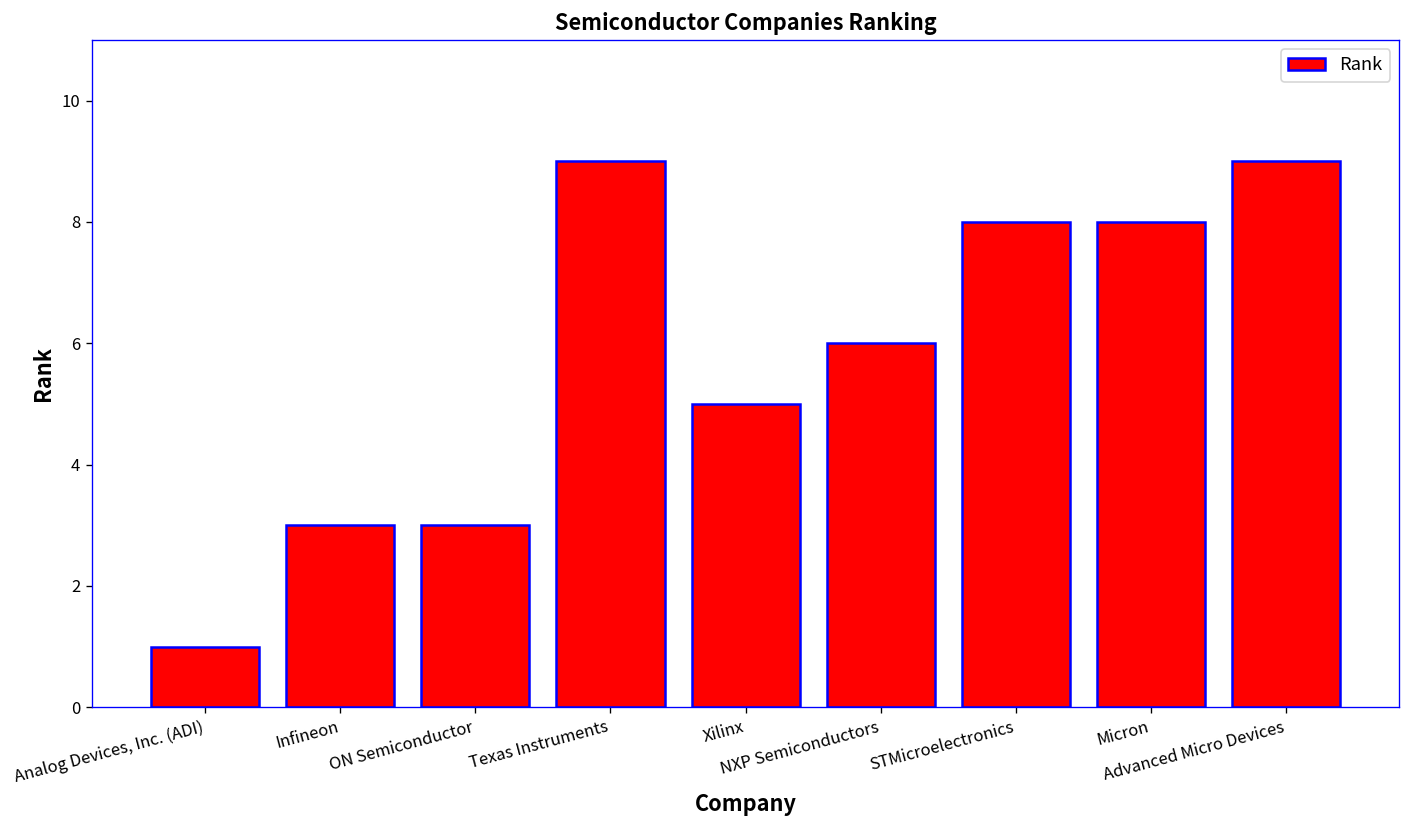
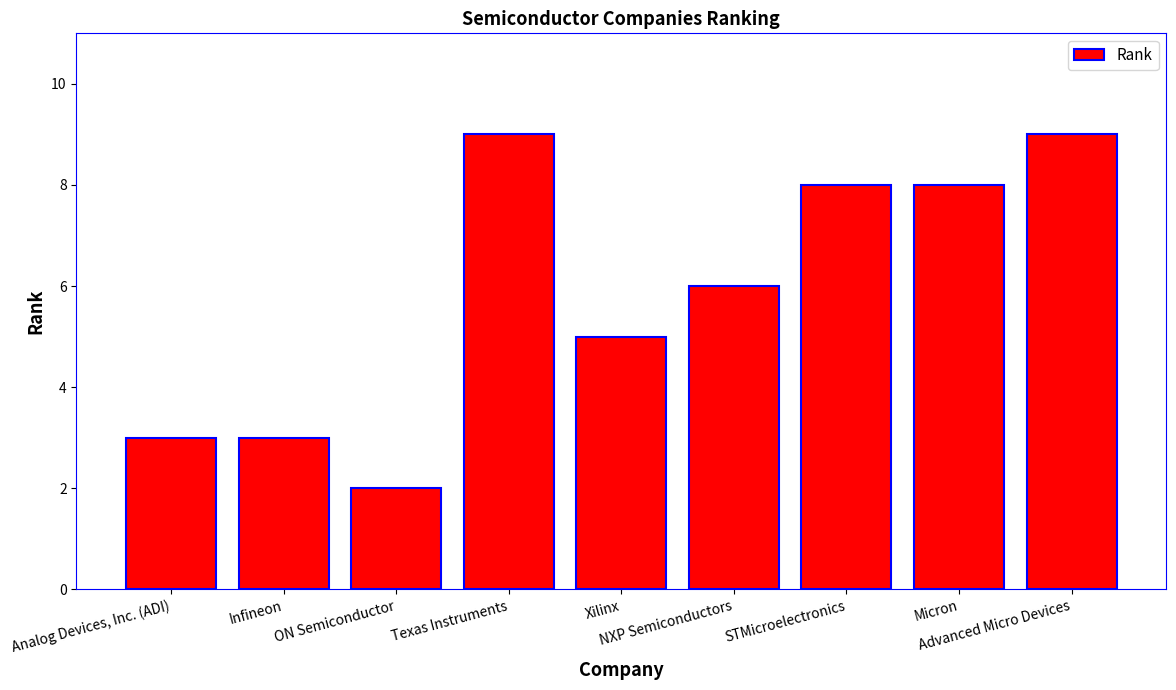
  {
-   "Analog Devices, Inc. (ADI)": 1,
+   "Analog Devices, Inc. (ADI)": 3,
    "Infineon": 3,
-   "ON Semiconductor": 3,
+   "ON Semiconductor": 2,
    "Texas Instruments": 9,
    "Xilinx": 5,
    "NXP Semiconductors": 6,
    "STMicroelectronics": 8,
    "Micron": 8,
    "Advanced Micro Devices": 9
  }
